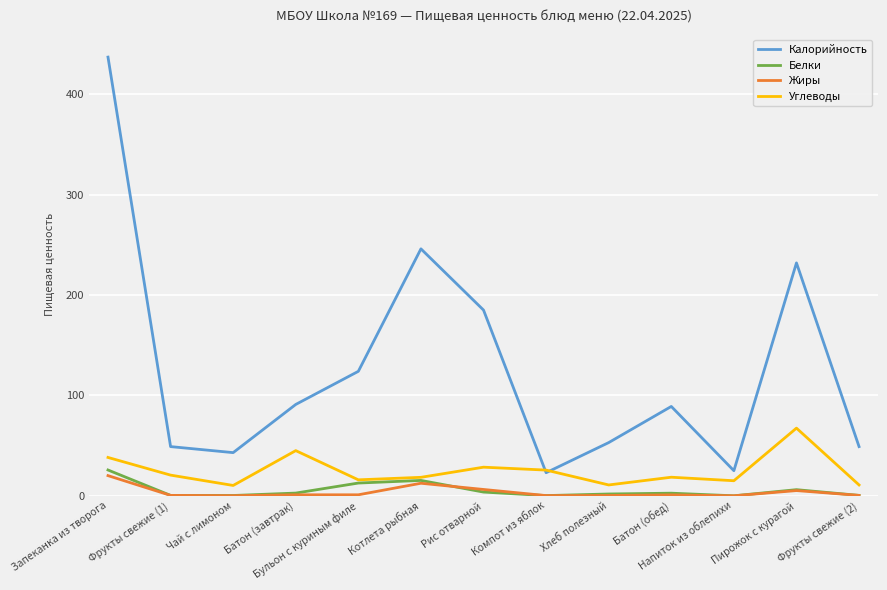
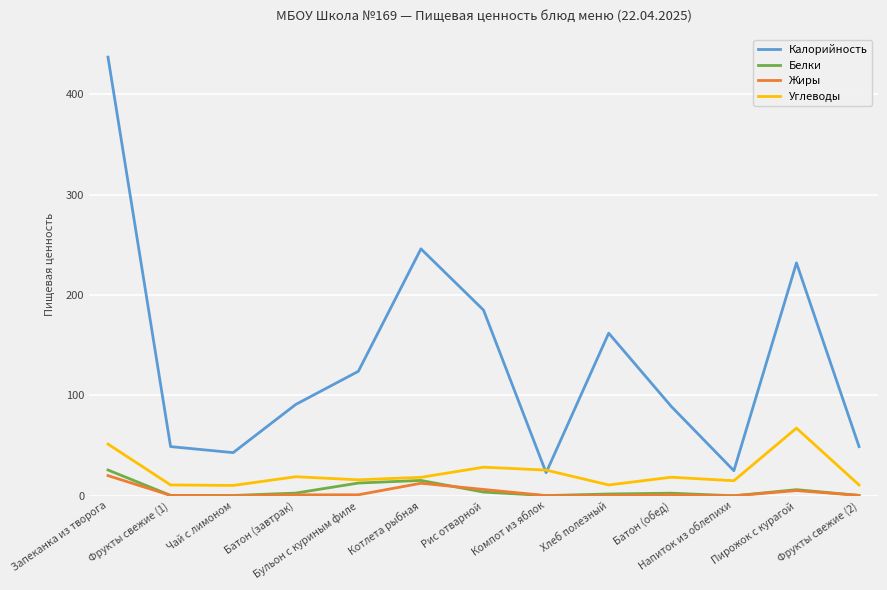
  {
    "Калорийность": {
      "Запеканка из творога": 437,
      "Фрукты свежие (1)": 49,
      "Чай с лимоном": 43,
      "Батон (завтрак)": 91,
      "Бульон с куриным филе": 124,
      "Котлета рыбная": 246,
      "Рис отварной": 185,
      "Компот из яблок": 23,
-     "Хлеб полезный": 53,
+     "Хлеб полезный": 162,
      "Батон (обед)": 89,
      "Напиток из облепихи": 25,
      "Пирожок с курагой": 232,
      "Фрукты свежие (2)": 49
    },
    "Белки": {
      "Запеканка из творога": 26,
      "Бульон с куриным филе": 13,
      "Котлета рыбная": 15,
      "Рис отварной": 4
    },
    "Жиры": {
      "Запеканка из творога": 20,
      "Бульон с куриным филе": 1,
      "Котлета рыбная": 13,
      "Рис отварной": 6
    },
    "Углеводы": {
-     "Запеканка из творога": 38,
-     "Фрукты свежие (1)": 21,
+     "Запеканка из творога": 52,
+     "Фрукты свежие (1)": 11,
      "Чай с лимоном": 10,
-     "Батон (завтрак)": 45,
+     "Батон (завтрак)": 19,
      "Бульон с куриным филе": 16,
      "Котлета рыбная": 18,
      "Рис отварной": 29,
      "Компот из яблок": 26,
      "Хлеб полезный": 11,
      "Батон (обед)": 19,
      "Напиток из облепихи": 15,
      "Пирожок с курагой": 67,
      "Фрукты свежие (2)": 11
    }
  }
